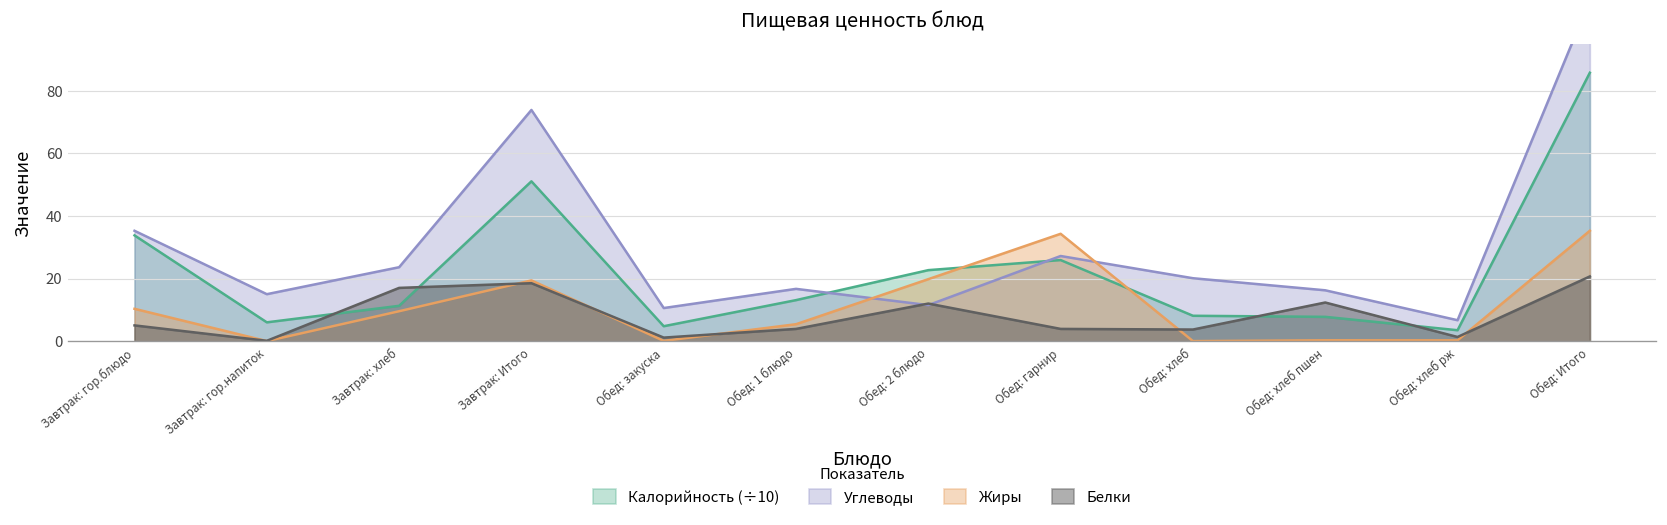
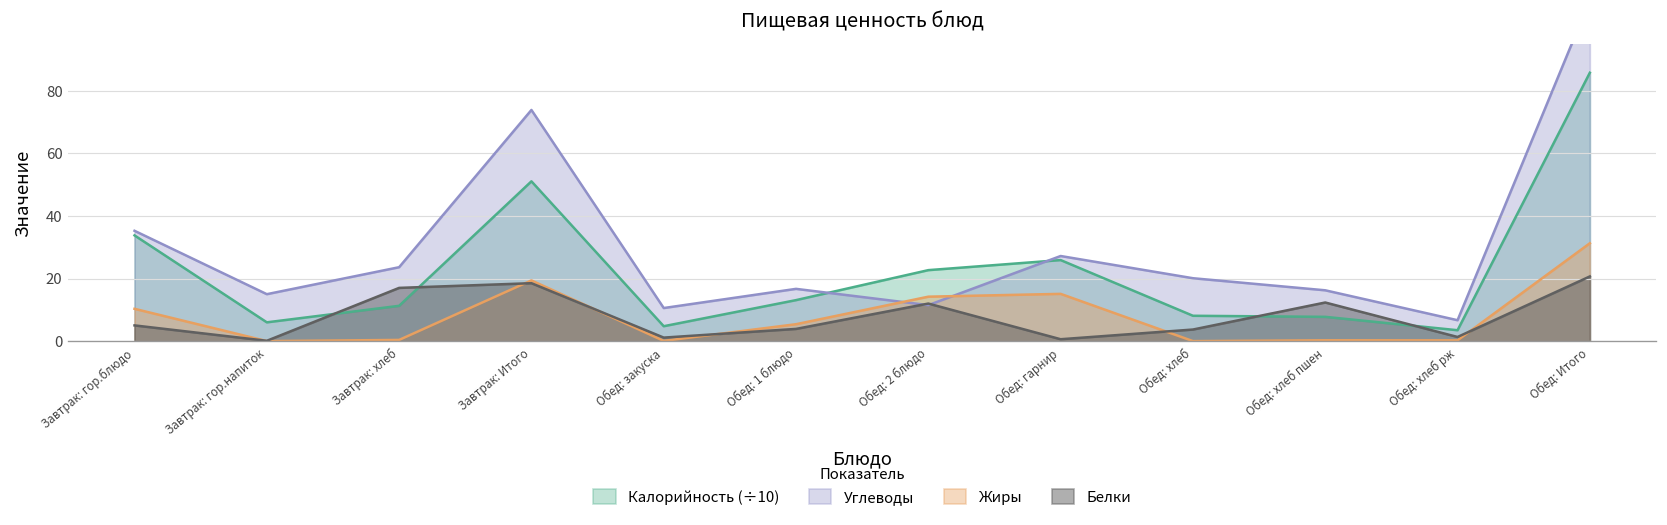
  {
    "Жиры": {
      "Завтрак: гор.блюдо": 10,
-     "Завтрак: хлеб": 10,
+     "Завтрак: хлеб": 0,
      "Обед: закуска": 0,
      "Обед: 1 блюдо": 5,
-     "Обед: 2 блюдо": 20,
-     "Обед: гарнир": 34,
+     "Обед: 2 блюдо": 14,
+     "Обед: гарнир": 15,
      "Обед: хлеб": 0,
      "Обед: хлеб пшен": 0,
      "Обед: хлеб рж": 0,
-     "Обед: Итого": 35
+     "Обед: Итого": 31
    },
    "Белки": {
      "Завтрак: гор.блюдо": 5,
      "Завтрак: хлеб": 17,
      "Обед: закуска": 1,
      "Обед: 1 блюдо": 4,
-     "Обед: гарнир": 4,
+     "Обед: гарнир": 1,
      "Обед: хлеб": 4,
      "Обед: хлеб пшен": 12,
      "Обед: хлеб рж": 1,
      "Обед: Итого": 21
    }
  }
